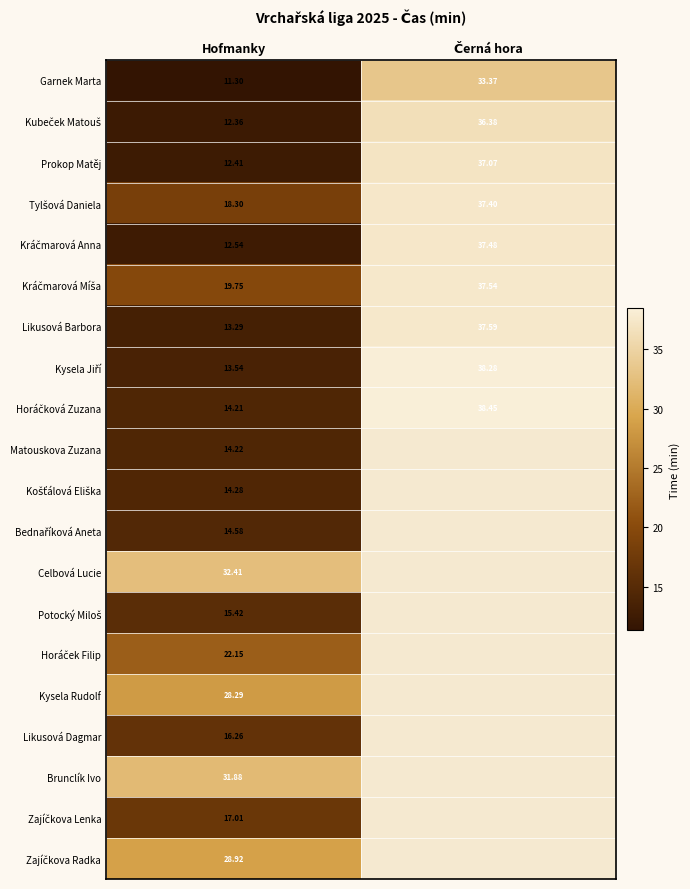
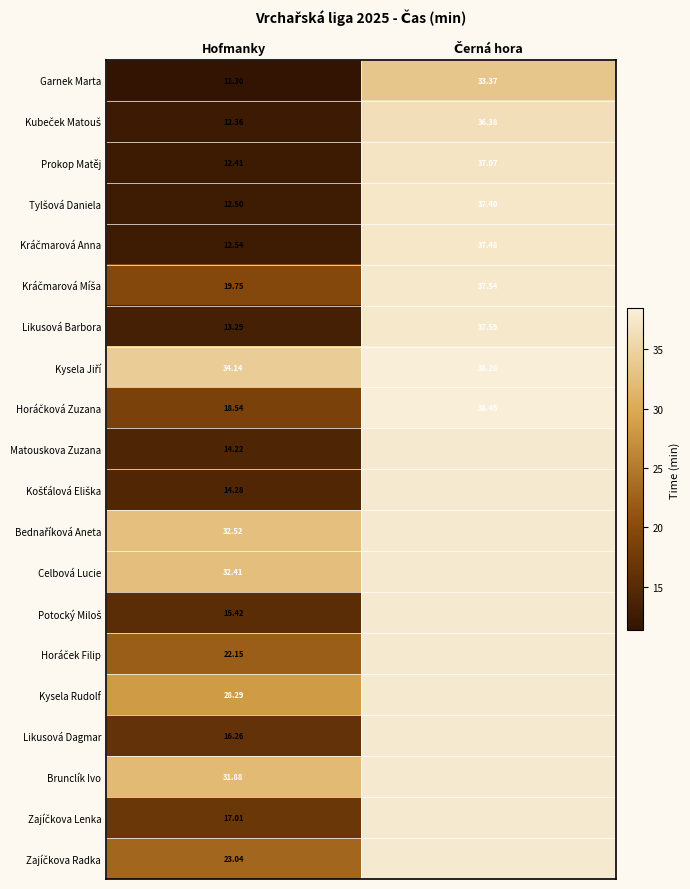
  {
    "Garnek Marta": {
      "Hofmanky": 11.30,
      "Černá hora": 33.37
    },
    "Kubeček Matouš": {
      "Hofmanky": 12.36,
      "Černá hora": 36.38
    },
    "Prokop Matěj": {
      "Hofmanky": 12.41,
      "Černá hora": 37.07
    },
    "Tylšová Daniela": {
-     "Hofmanky": 18.30,
+     "Hofmanky": 12.50,
      "Černá hora": 37.40
    },
    "Kráčmarová Anna": {
      "Hofmanky": 12.54,
      "Černá hora": 37.48
    },
    "Kráčmarová Míša": {
      "Hofmanky": 19.75,
      "Černá hora": 37.54
    },
    "Likusová Barbora": {
      "Hofmanky": 13.29,
      "Černá hora": 37.59
    },
    "Kysela Jiří": {
-     "Hofmanky": 13.54
+     "Hofmanky": 34.14
    },
    "Horáčková Zuzana": {
-     "Hofmanky": 14.21
+     "Hofmanky": 18.54
    },
    "Matouskova Zuzana": {
      "Hofmanky": 14.22
    },
    "Košťálová Eliška": {
      "Hofmanky": 14.28
    },
    "Bednaříková Aneta": {
-     "Hofmanky": 14.58
+     "Hofmanky": 32.52
    },
    "Celbová Lucie": {
      "Hofmanky": 32.41
    },
    "Potocký Miloš": {
      "Hofmanky": 15.42
    },
    "Horáček Filip": {
      "Hofmanky": 22.15
    },
    "Kysela Rudolf": {
      "Hofmanky": 28.29
    },
    "Likusová Dagmar": {
      "Hofmanky": 16.26
    },
    "Brunclík Ivo": {
      "Hofmanky": 31.88
    },
    "Zajíčkova Lenka": {
      "Hofmanky": 17.01
    },
    "Zajíčkova Radka": {
-     "Hofmanky": 28.92
+     "Hofmanky": 23.04
    }
  }
